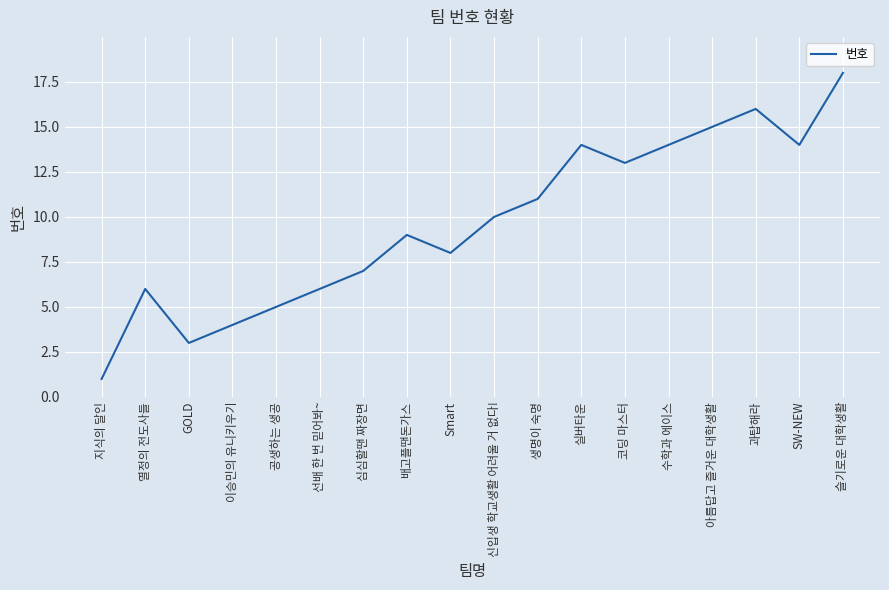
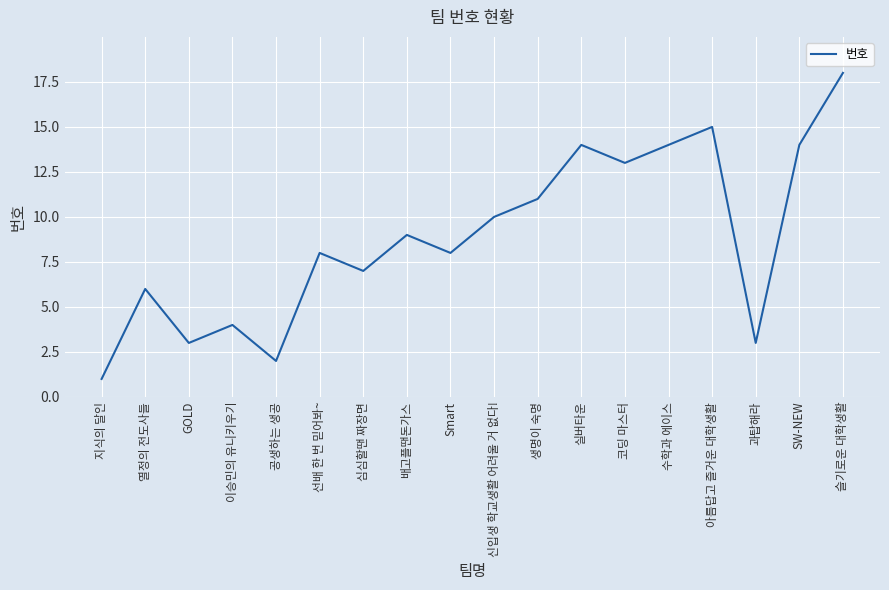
  {
    "지식의 달인": 1,
    "열정의 전도사들": 6,
    "GOLD": 3,
    "이승민의 유니키우기": 4,
-   "공생하는 생공": 5,
-   "선배 한 번 믿어봐~": 6,
+   "공생하는 생공": 2,
+   "선배 한 번 믿어봐~": 8,
    "심심할땐 짜장면": 7,
    "배고플땐돈가스": 9,
    "Smart": 8,
    "신입생 학교생활 어려울 거 없다!": 10,
    "생명이 숙명": 11,
    "실버타운": 14,
    "코딩 마스터": 13,
    "수학과 에이스": 14,
    "아름답고 즐거운 대학생활": 15,
-   "과탑해라": 16,
+   "과탑해라": 3,
    "SW-NEW": 14,
    "슬기로운 대학생활": 18
  }
